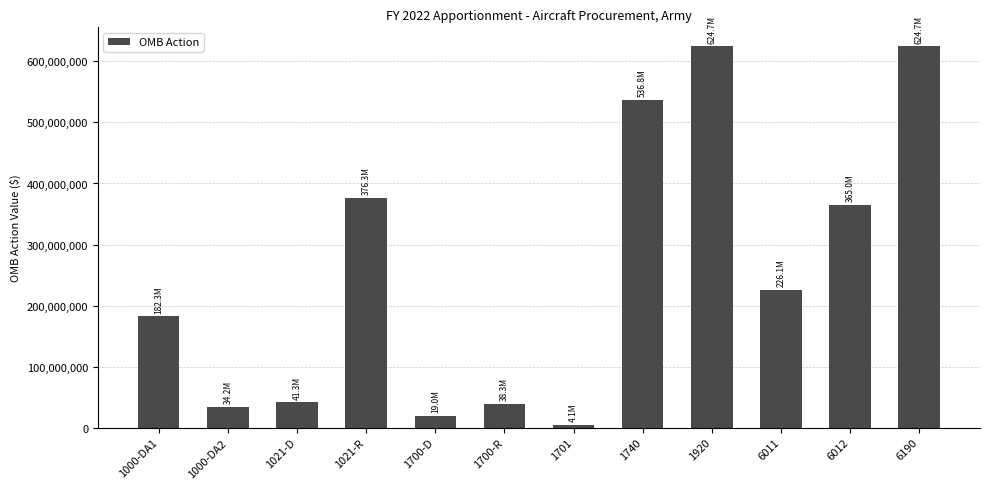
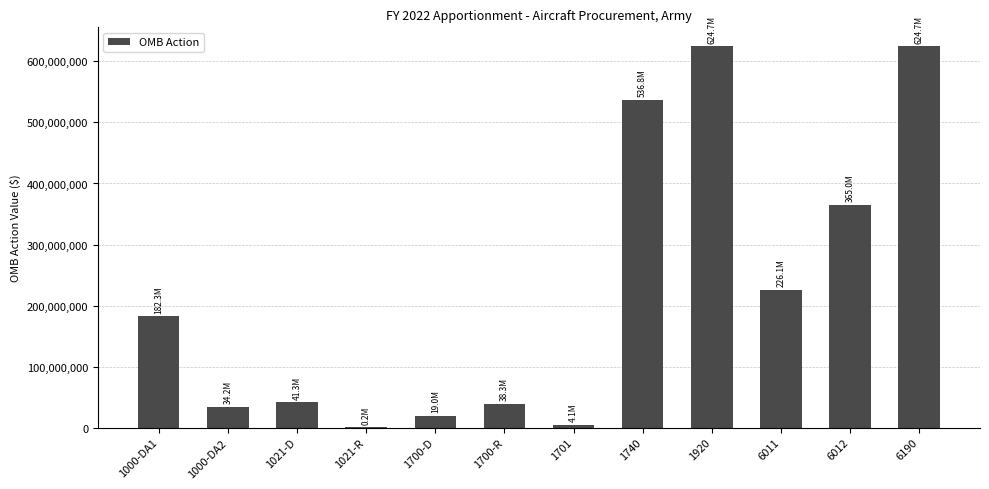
  {
    "1000-DA1": "182.3M",
    "1000-DA2": "34.2M",
    "1021-D": "41.3M",
-   "1021-R": "376.3M",
+   "1021-R": "0.2M",
    "1700-D": "19.0M",
    "1700-R": "38.3M",
    "1701": "4.1M",
    "1740": "536.8M",
    "1920": "624.7M",
    "6011": "226.1M",
    "6012": "365.0M",
    "6190": "624.7M"
  }
